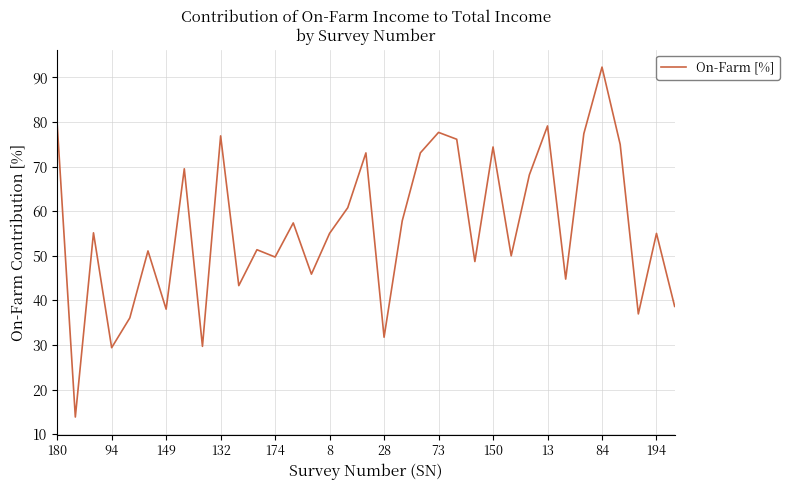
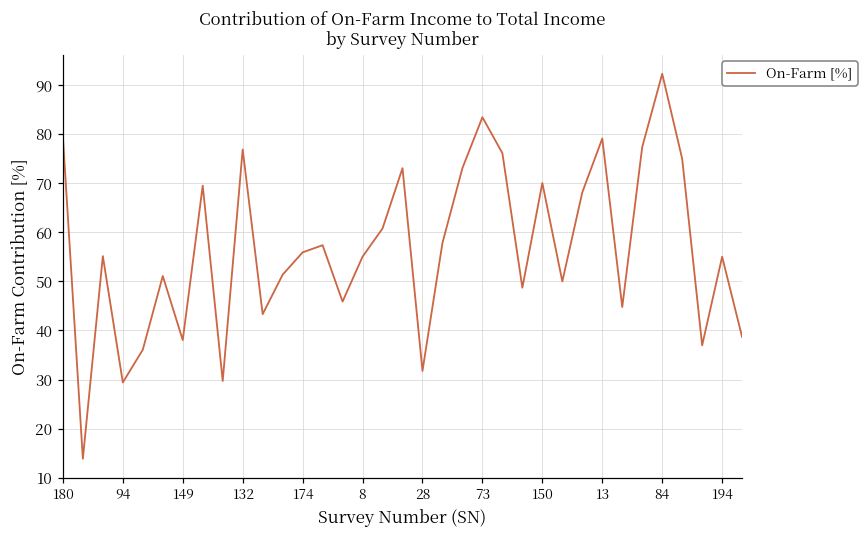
  {
    "180": 80,
    "94": 29,
    "149": 38,
    "132": 77,
-   "174": 50,
-   "73": 78,
-   "150": 74,
+   "174": 56,
+   "73": 83,
+   "150": 70,
    "84": 92,
    "194": 55
  }
